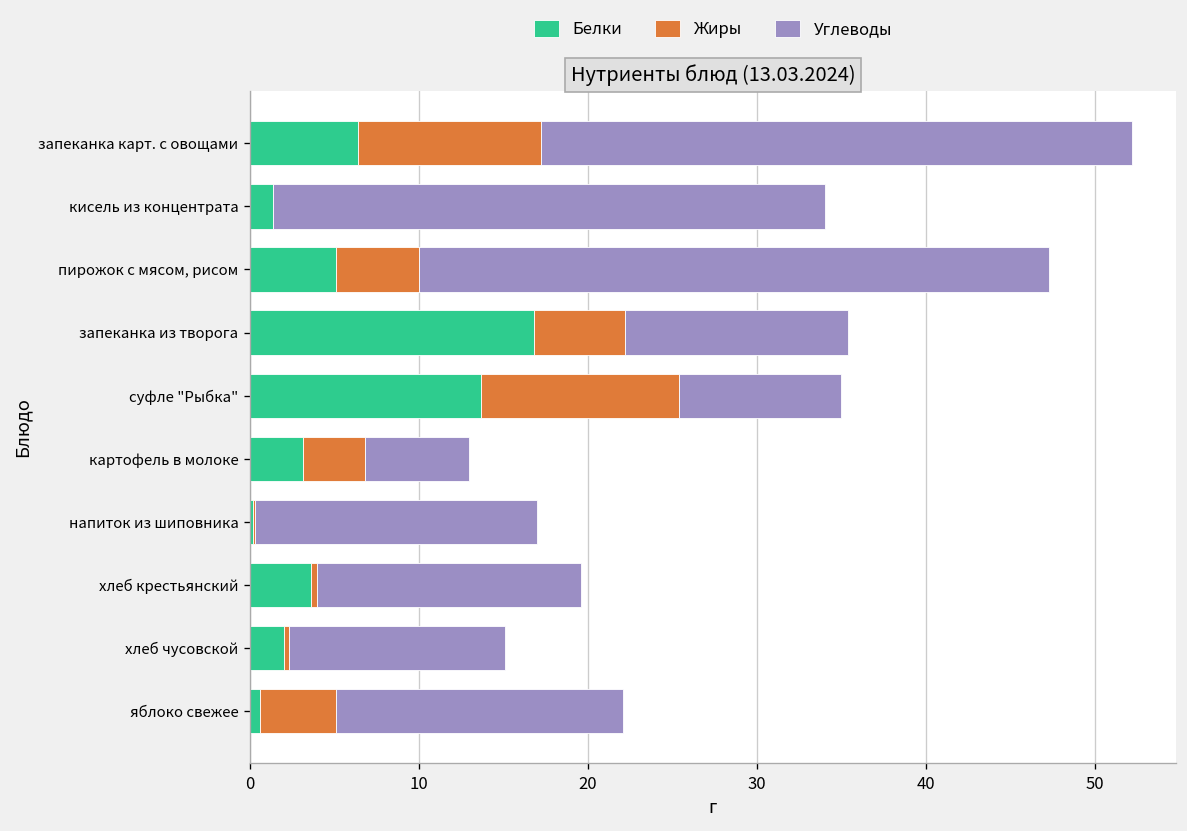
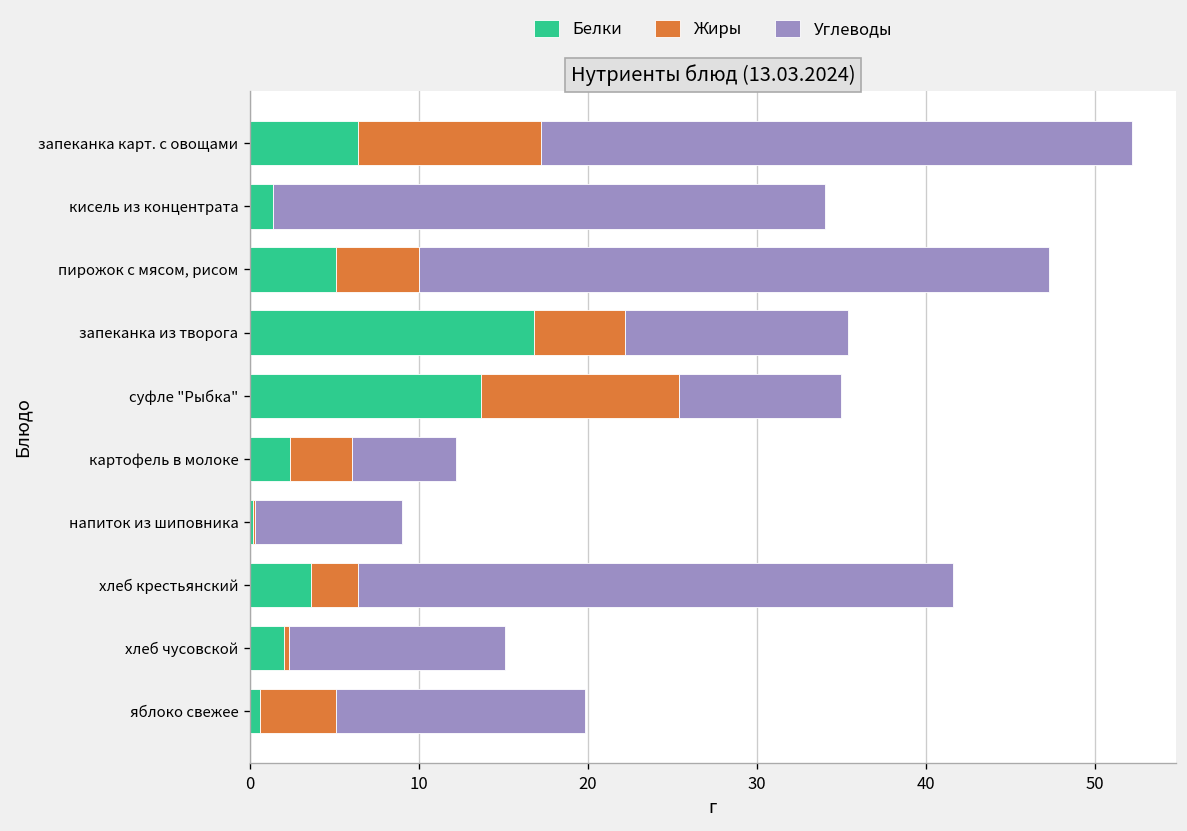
  {
    "Белки": {
      "запеканка карт. с овощами": 6.4,
      "кисель из концентрата": 1.4,
      "пирожок с мясом, рисом": 5.1,
      "запеканка из творога": 16.8,
      "суфле \"Рыбка\"": 13.7,
-     "картофель в молоке": 3.1,
+     "картофель в молоке": 2.4,
      "напиток из шиповника": 0.2,
      "хлеб крестьянский": 3.6,
      "хлеб чусовской": 2.0,
      "яблоко свежее": 0.6
    },
    "Жиры": {
      "запеканка карт. с овощами": 10.8,
      "кисель из концентрата": 0.0,
      "пирожок с мясом, рисом": 4.9,
      "запеканка из творога": 5.4,
      "суфле \"Рыбка\"": 11.7,
      "картофель в молоке": 3.7,
-     "хлеб крестьянский": 0.4,
+     "хлеб крестьянский": 2.8,
      "хлеб чусовской": 0.3,
      "яблоко свежее": 4.5
    },
    "Углеводы": {
      "запеканка карт. с овощами": 35.0,
      "кисель из концентрата": 32.7,
      "пирожок с мясом, рисом": 37.3,
      "запеканка из творога": 13.2,
      "суфле \"Рыбка\"": 9.6,
      "картофель в молоке": 6.2,
-     "напиток из шиповника": 16.7,
-     "хлеб крестьянский": 15.6,
+     "напиток из шиповника": 8.7,
+     "хлеб крестьянский": 35.2,
      "хлеб чусовской": 12.8,
-     "яблоко свежее": 17.0
+     "яблоко свежее": 14.7
    }
  }
